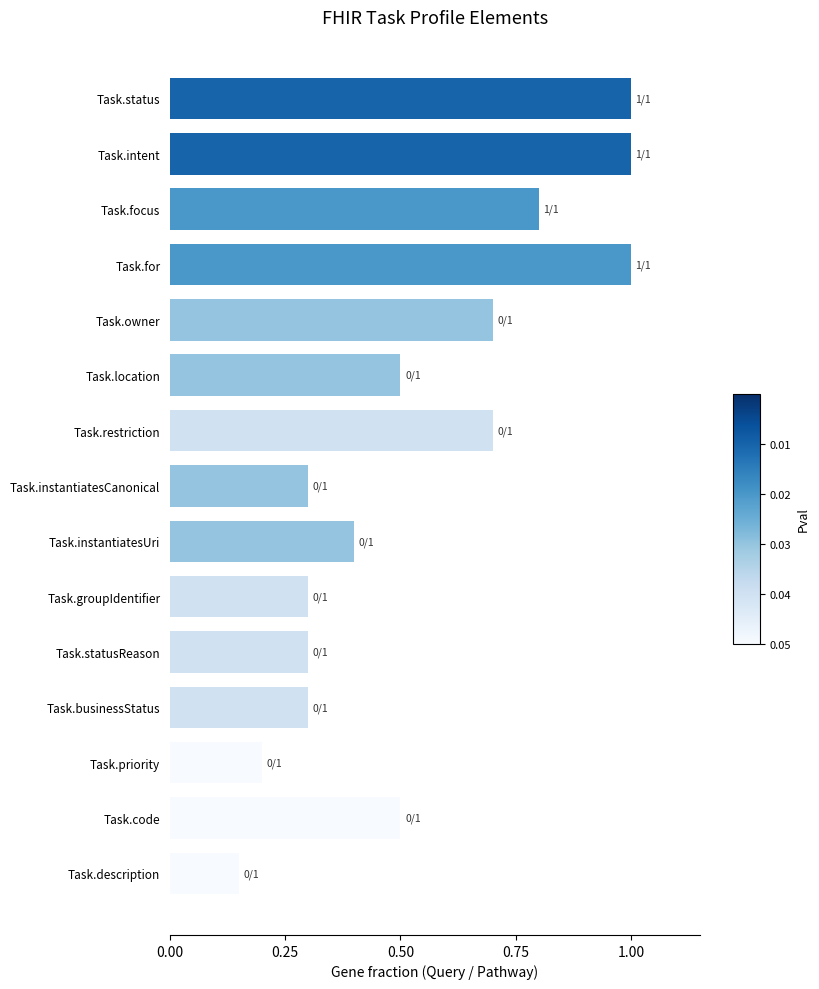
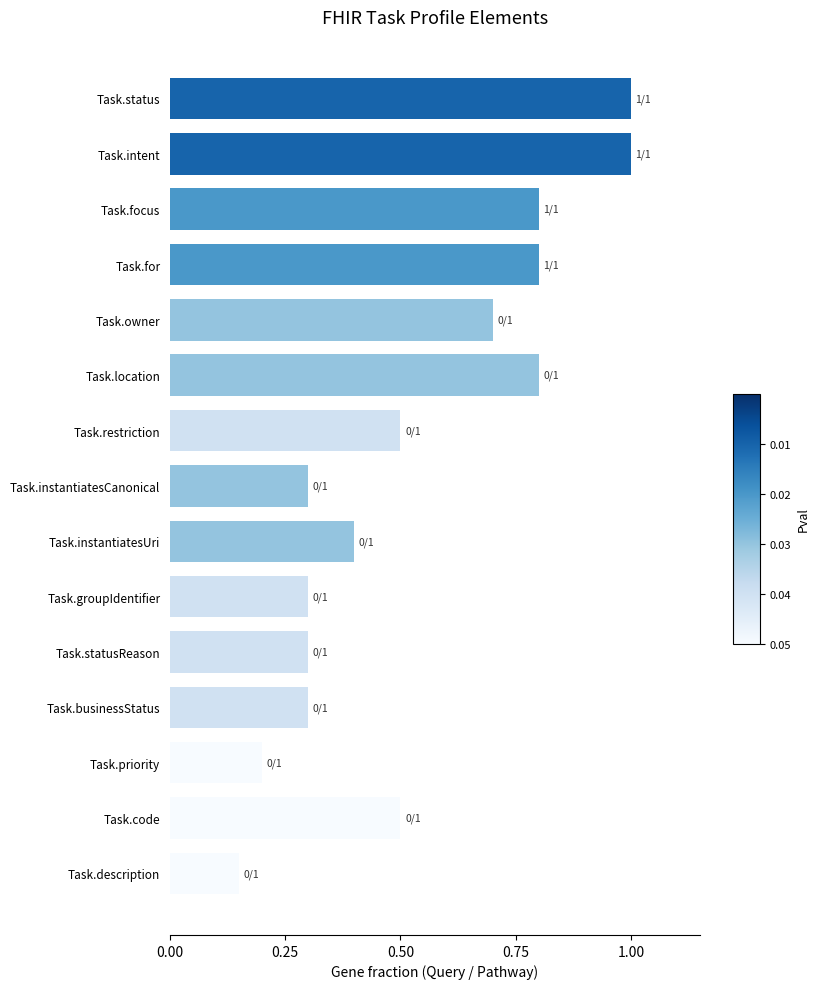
  {
-   "Task.for": 1.0,
-   "Task.location": 0.5,
-   "Task.restriction": 0.7
+   "Task.for": 0.8,
+   "Task.location": 0.8,
+   "Task.restriction": 0.5
  }
